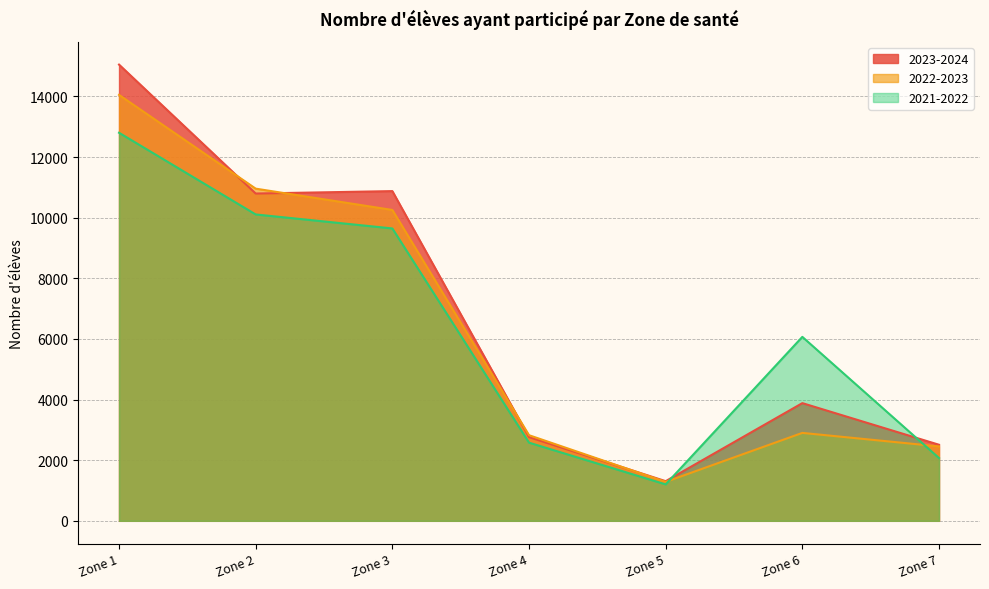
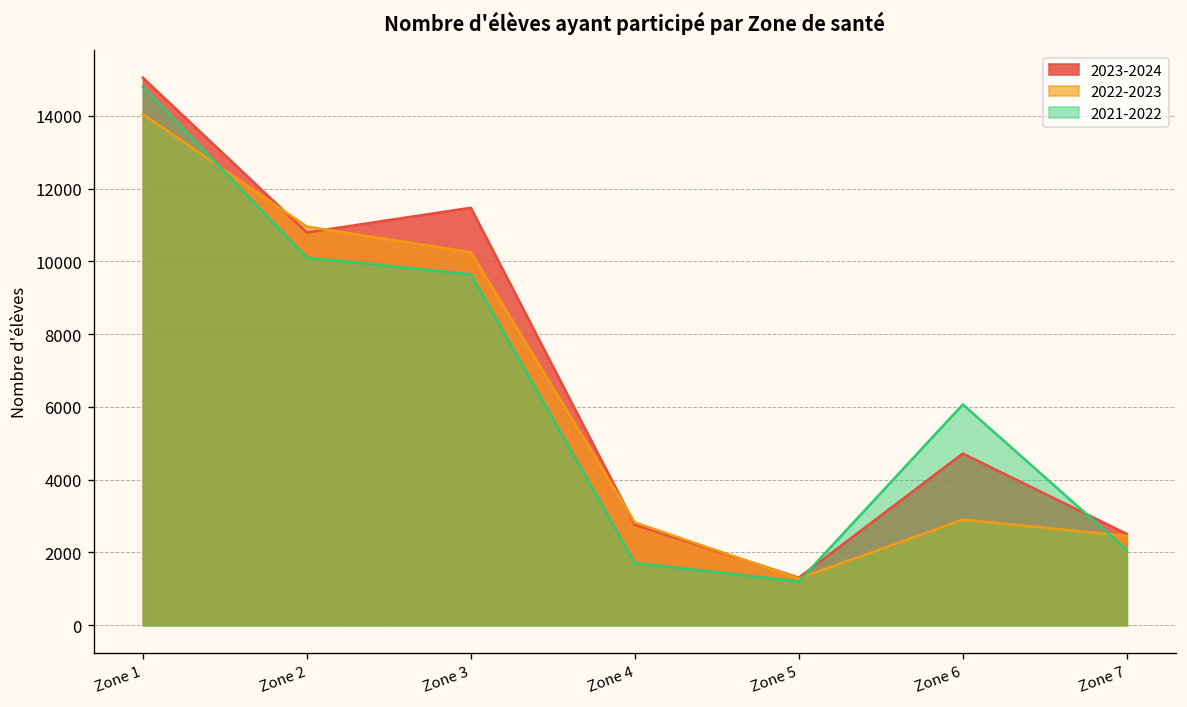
  {
    "2023-2024": {
      "Zone 1": 15100,
      "Zone 2": 10800,
-     "Zone 3": 10900,
-     "Zone 6": 3900
+     "Zone 3": 11500,
+     "Zone 6": 4700
    },
    "2022-2023": {
      "Zone 1": 14100,
      "Zone 2": 11000,
      "Zone 3": 10300,
      "Zone 6": 2900
    },
    "2021-2022": {
-     "Zone 1": 12800,
+     "Zone 1": 14800,
      "Zone 2": 10100,
      "Zone 3": 9600,
-     "Zone 4": 2600,
+     "Zone 4": 1700,
      "Zone 6": 6100,
      "Zone 7": 2100
    }
  }
